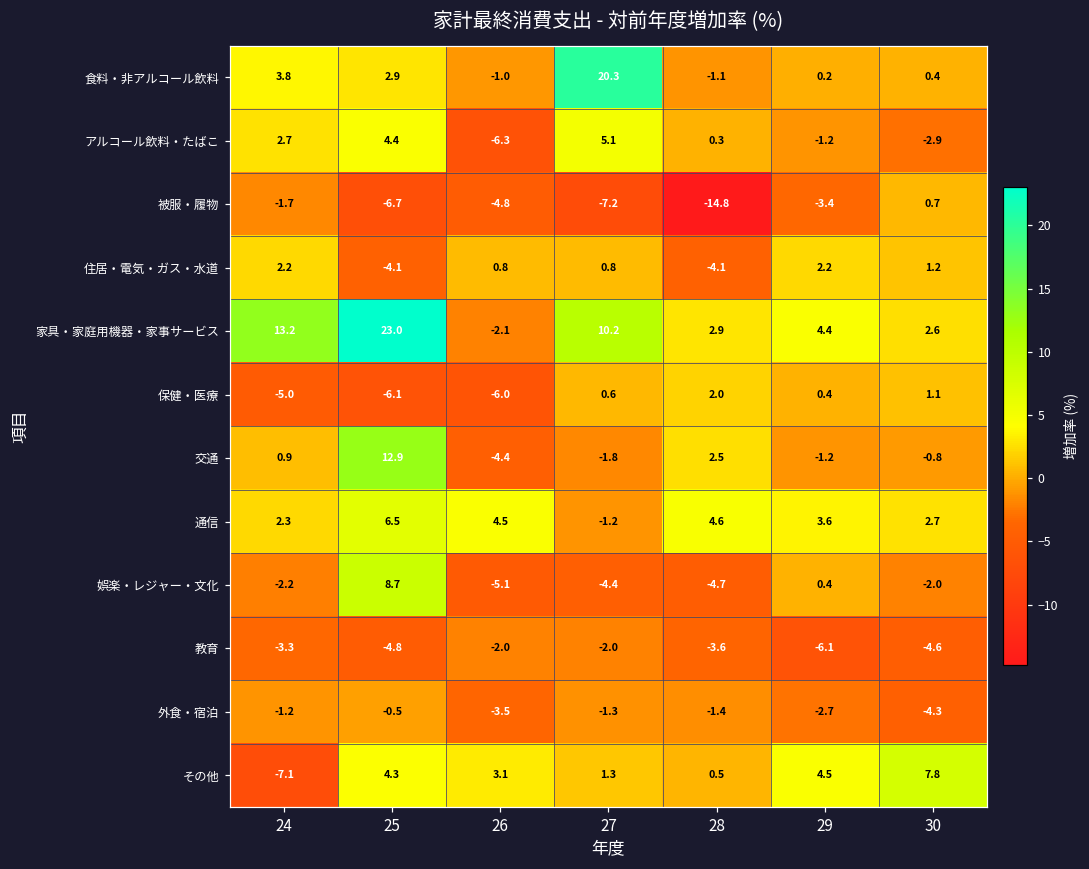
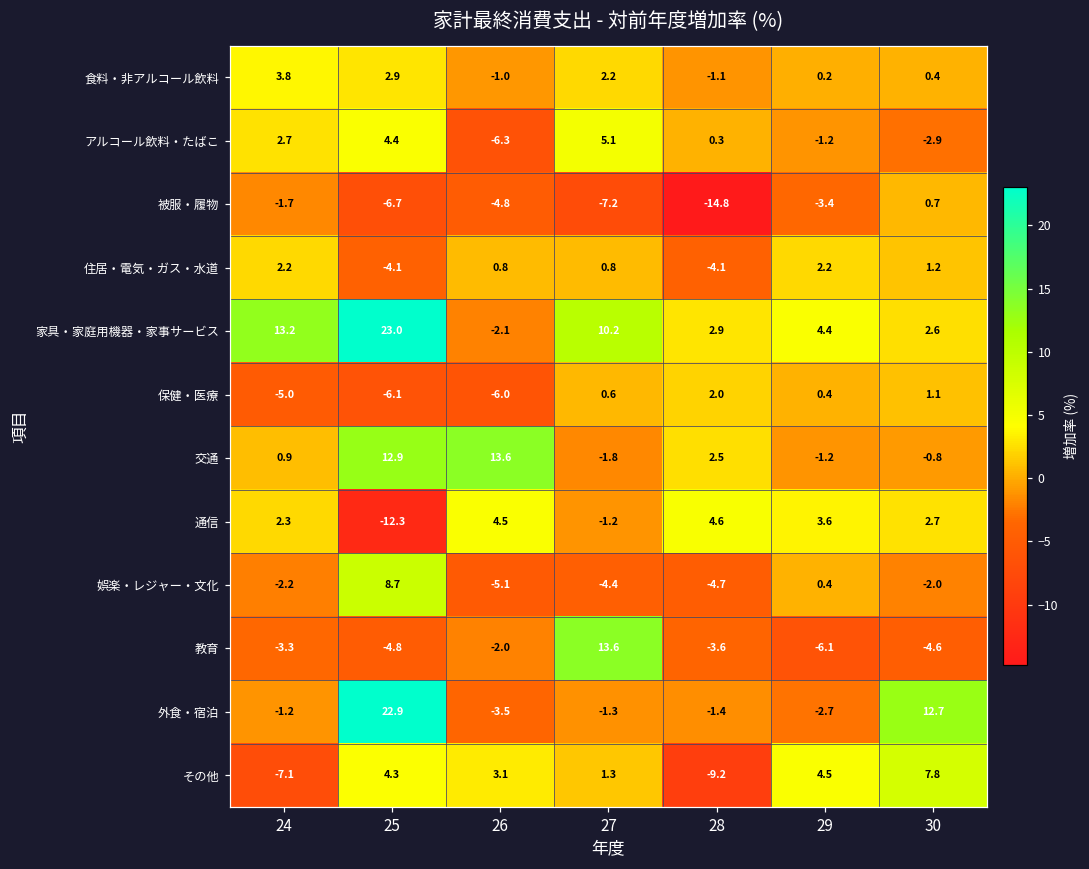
  {
    "食料・非アルコール飲料": {
      "24": 3.8,
      "25": 2.9,
      "26": -1.0,
-     "27": 20.3,
+     "27": 2.2,
      "28": -1.1,
      "29": 0.2,
      "30": 0.4
    },
    "アルコール飲料・たばこ": {
      "24": 2.7,
      "25": 4.4,
      "26": -6.3,
      "27": 5.1,
      "28": 0.3,
      "29": -1.2,
      "30": -2.9
    },
    "被服・履物": {
      "24": -1.7,
      "25": -6.7,
      "26": -4.8,
      "27": -7.2,
      "28": -14.8,
      "29": -3.4,
      "30": 0.7
    },
    "住居・電気・ガス・水道": {
      "24": 2.2,
      "25": -4.1,
      "26": 0.8,
      "27": 0.8,
      "28": -4.1,
      "29": 2.2,
      "30": 1.2
    },
    "家具・家庭用機器・家事サービス": {
      "24": 13.2,
      "25": 23.0,
      "26": -2.1,
      "27": 10.2,
      "28": 2.9,
      "29": 4.4,
      "30": 2.6
    },
    "保健・医療": {
      "24": -5.0,
      "25": -6.1,
      "26": -6.0,
      "27": 0.6,
      "28": 2.0,
      "29": 0.4,
      "30": 1.1
    },
    "交通": {
      "24": 0.9,
      "25": 12.9,
-     "26": -4.4,
+     "26": 13.6,
      "27": -1.8,
      "28": 2.5,
      "29": -1.2,
      "30": -0.8
    },
    "通信": {
      "24": 2.3,
-     "25": 6.5,
+     "25": -12.3,
      "26": 4.5,
      "27": -1.2,
      "28": 4.6,
      "29": 3.6,
      "30": 2.7
    },
    "娯楽・レジャー・文化": {
      "24": -2.2,
      "25": 8.7,
      "26": -5.1,
      "27": -4.4,
      "28": -4.7,
      "29": 0.4,
      "30": -2.0
    },
    "教育": {
      "24": -3.3,
      "25": -4.8,
      "26": -2.0,
-     "27": -2.0,
+     "27": 13.6,
      "28": -3.6,
      "29": -6.1,
      "30": -4.6
    },
    "外食・宿泊": {
      "24": -1.2,
-     "25": -0.5,
+     "25": 22.9,
      "26": -3.5,
      "27": -1.3,
      "28": -1.4,
      "29": -2.7,
-     "30": -4.3
+     "30": 12.7
    },
    "その他": {
      "24": -7.1,
      "25": 4.3,
      "26": 3.1,
      "27": 1.3,
-     "28": 0.5,
+     "28": -9.2,
      "29": 4.5,
      "30": 7.8
    }
  }
